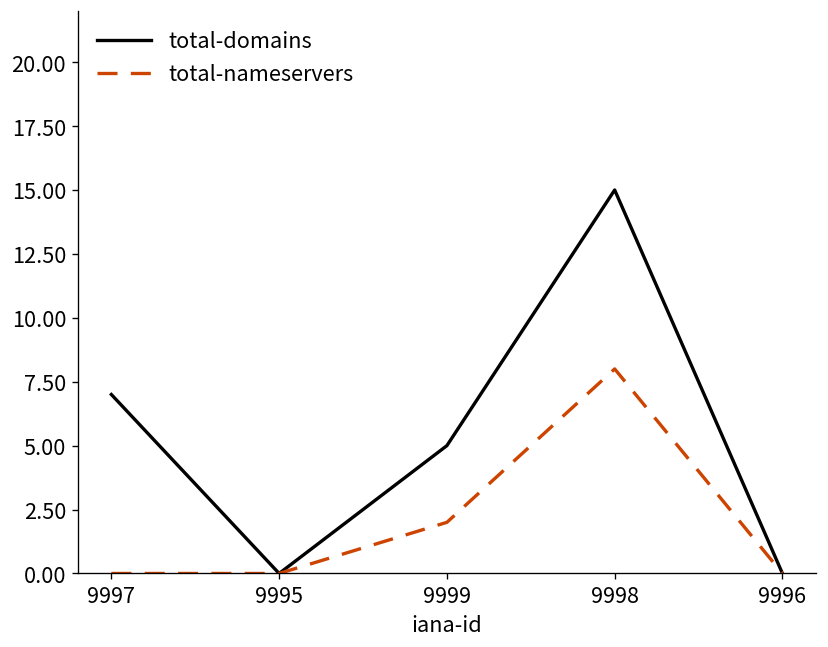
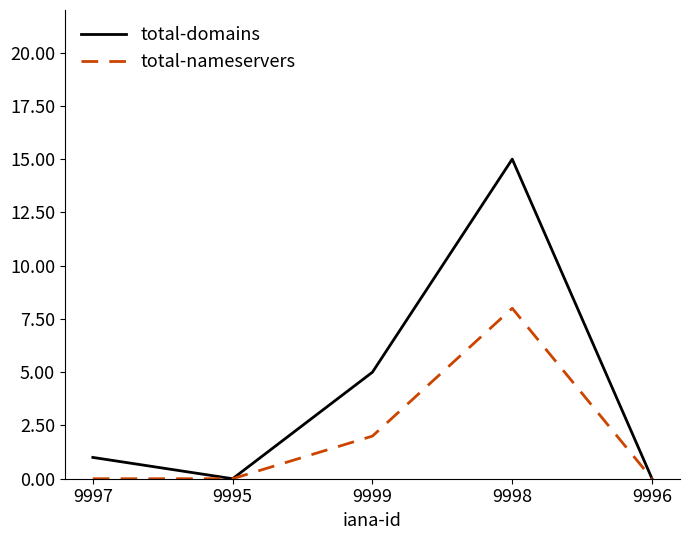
  {
    "total-domains": {
-     "9997": 7,
+     "9997": 1,
      "9999": 5,
      "9998": 15
    },
    "total-nameservers": {
      "9997": 0,
      "9999": 2,
      "9998": 8
    }
  }
